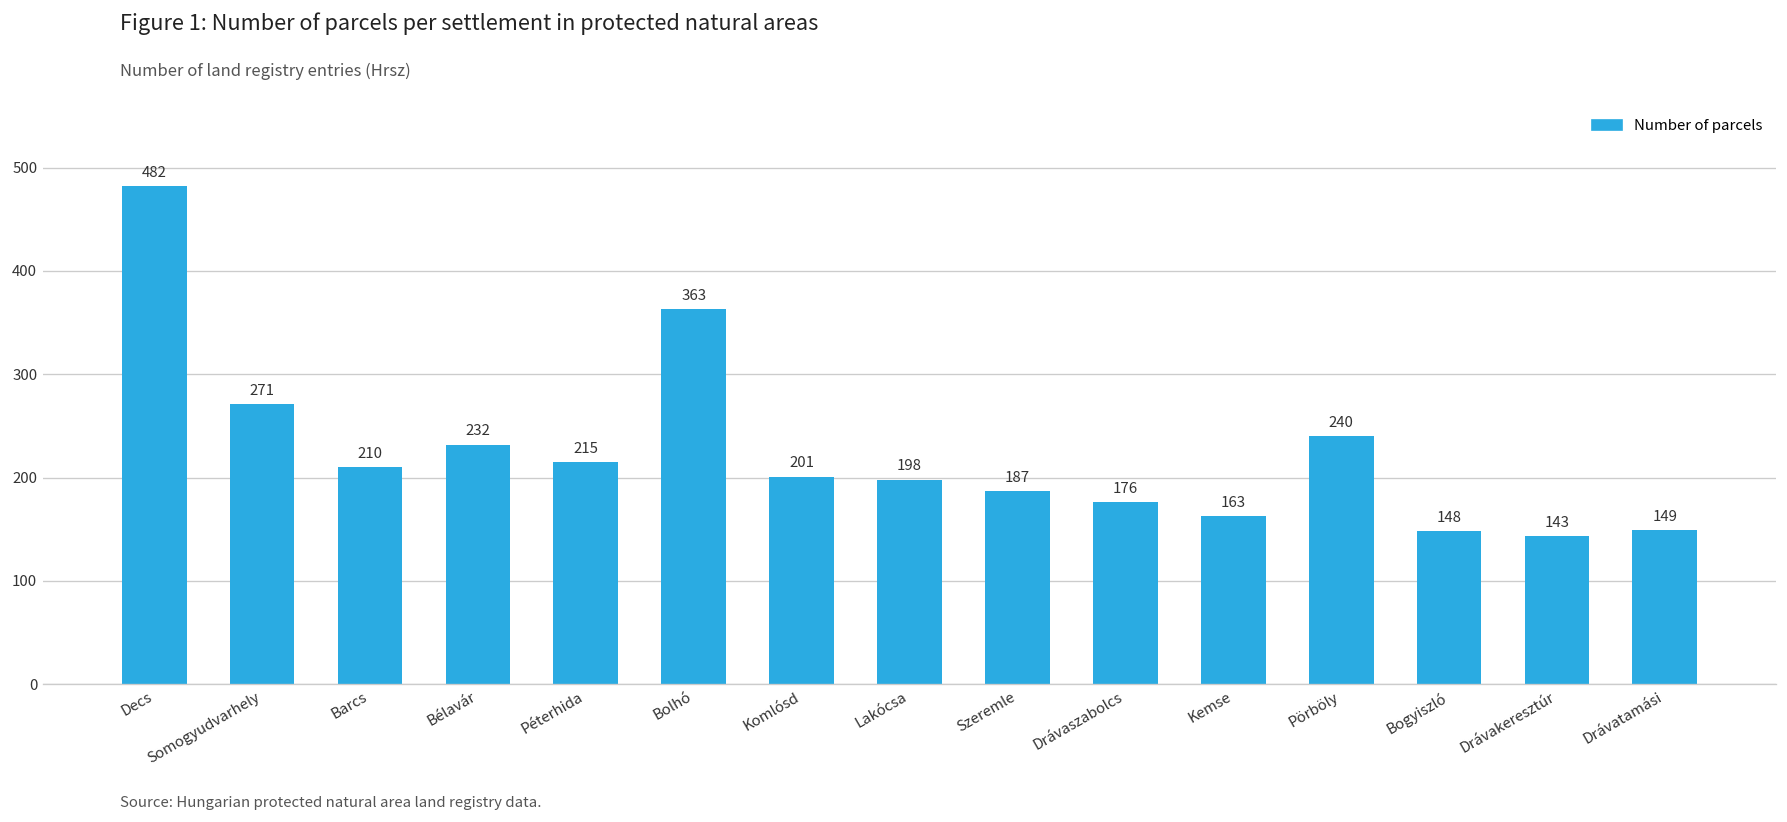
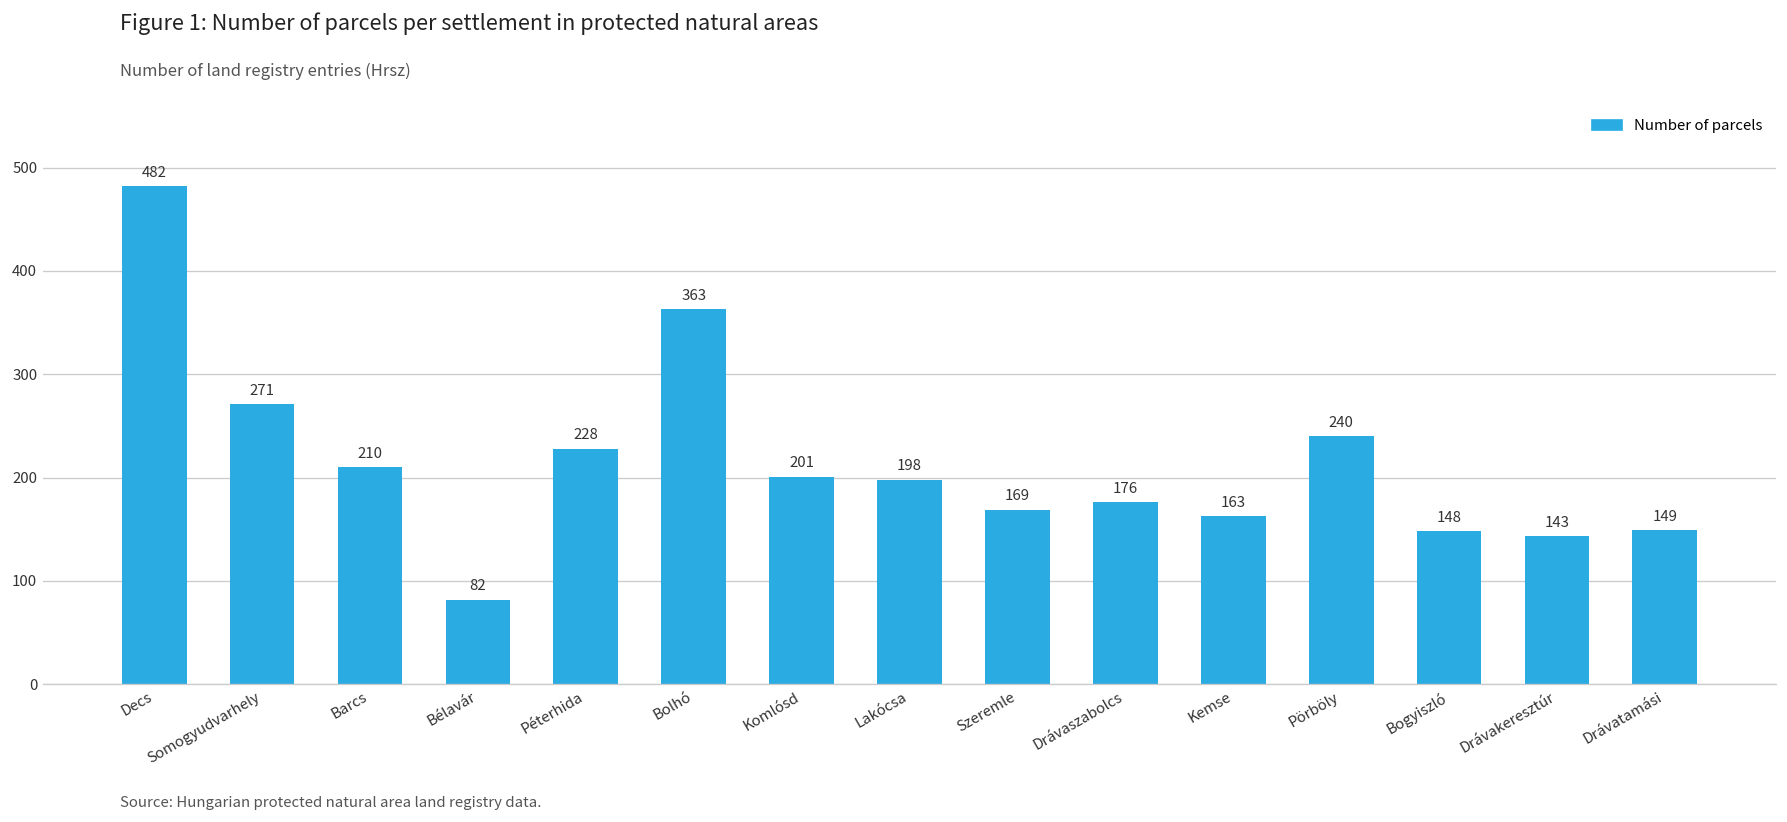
  {
    "Decs": 482,
    "Somogyudvarhely": 271,
    "Barcs": 210,
-   "Bélavár": 232,
-   "Péterhida": 215,
+   "Bélavár": 82,
+   "Péterhida": 228,
    "Bolhó": 363,
    "Komlósd": 201,
    "Lakócsa": 198,
-   "Szeremle": 187,
+   "Szeremle": 169,
    "Drávaszabolcs": 176,
    "Kemse": 163,
    "Pörböly": 240,
    "Bogyiszló": 148,
    "Drávakeresztúr": 143,
    "Drávatamási": 149
  }
